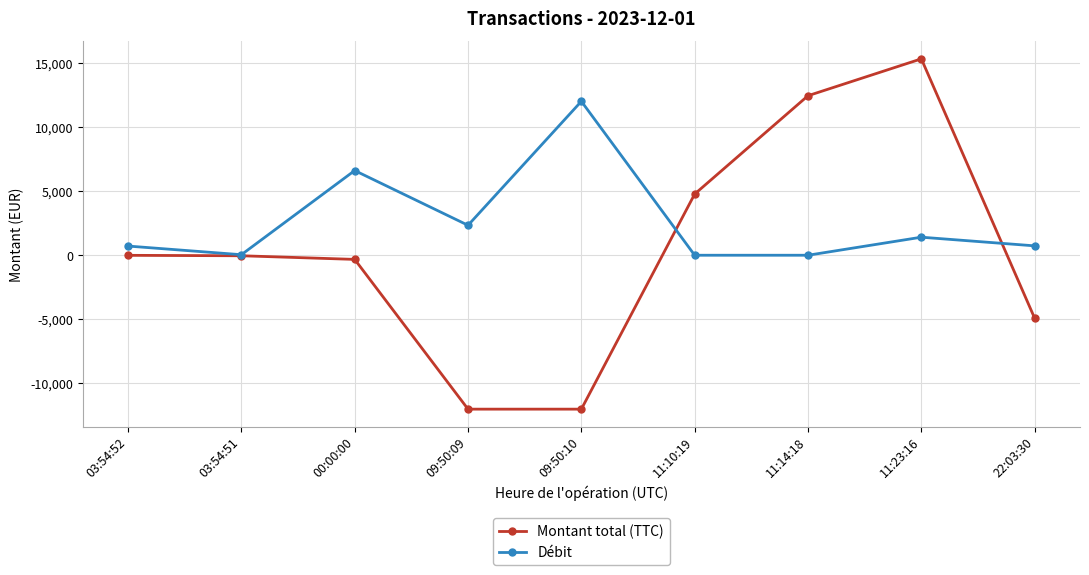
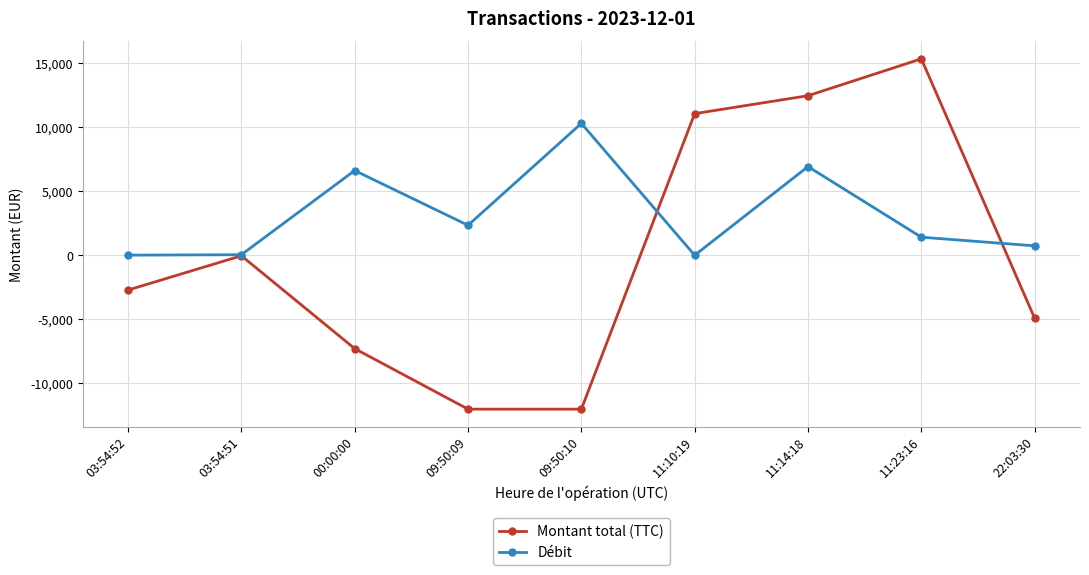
  {
    "Montant total (TTC)": {
-     "03:54:52": "0",
-     "00:00:00": "-300",
+     "03:54:52": "-2,700",
+     "00:00:00": "-7,300",
      "09:50:09": "-12,000",
      "09:50:10": "-12,000",
-     "11:10:19": "4,800",
+     "11:10:19": "11,000",
      "11:14:18": "12,400",
      "11:23:16": "15,300",
      "22:03:30": "-4,900"
    },
    "Débit": {
-     "03:54:52": "700",
+     "03:54:52": "0",
      "00:00:00": "6,600",
      "09:50:09": "2,300",
-     "09:50:10": "12,000",
+     "09:50:10": "10,300",
      "11:10:19": "0",
-     "11:14:18": "0",
+     "11:14:18": "6,900",
      "11:23:16": "1,400",
      "22:03:30": "700"
    }
  }
